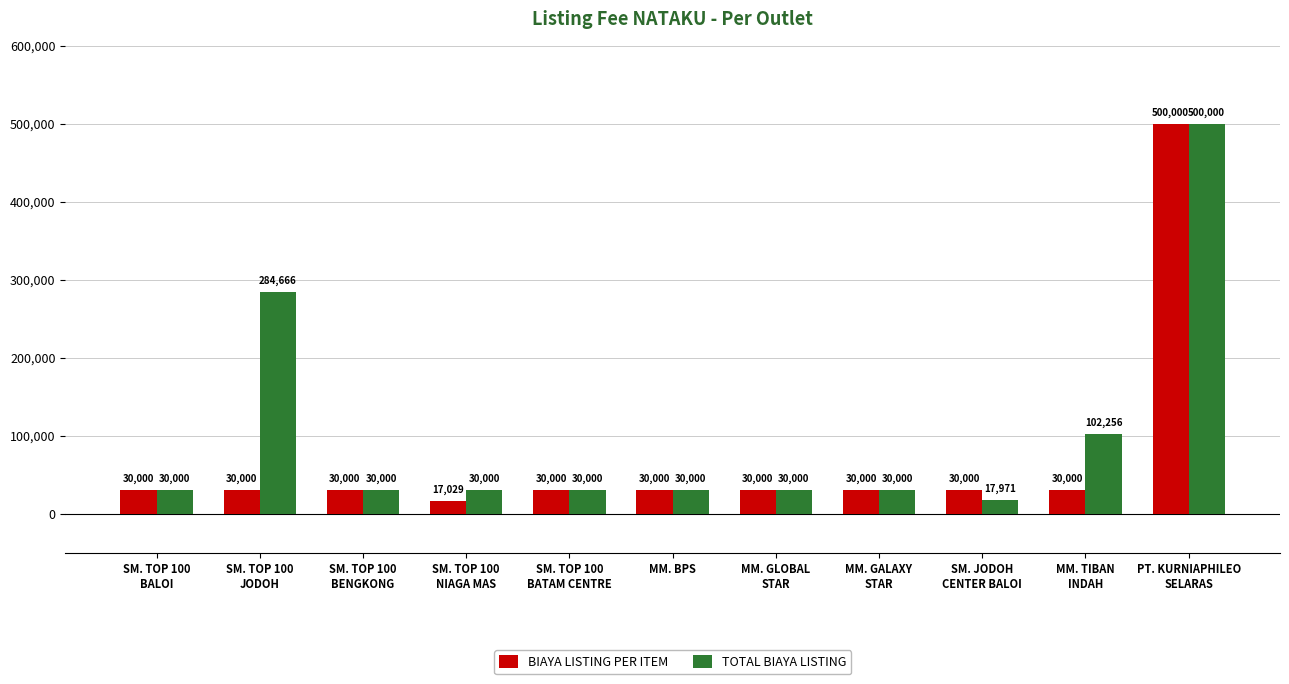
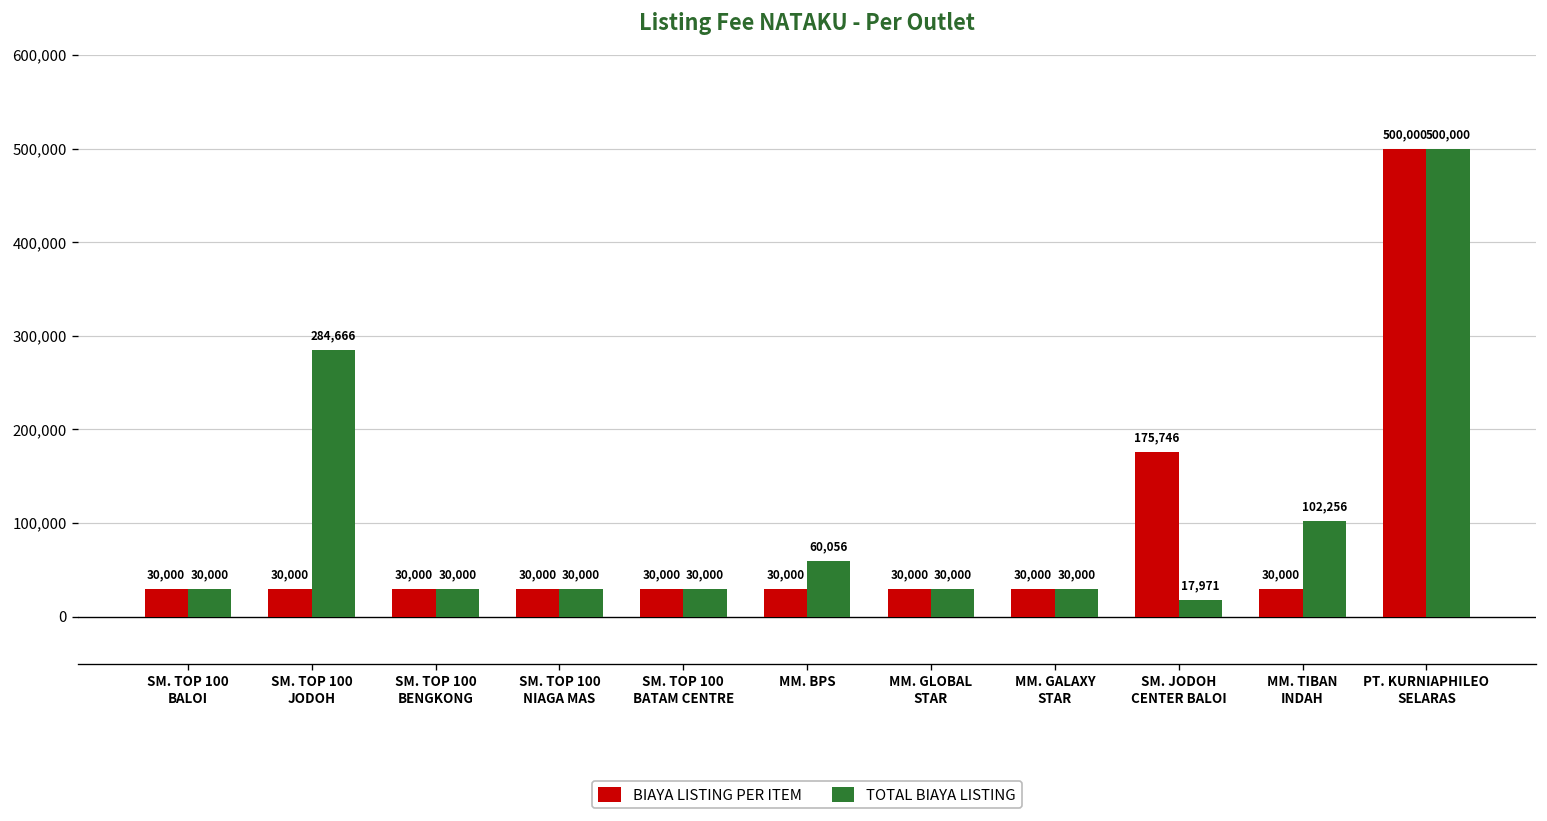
  {
    "BIAYA LISTING PER ITEM": {
      "SM. TOP 100 BALOI": "30,000",
      "SM. TOP 100 JODOH": "30,000",
      "SM. TOP 100 BENGKONG": "30,000",
-     "SM. TOP 100 NIAGA MAS": "17,029",
+     "SM. TOP 100 NIAGA MAS": "30,000",
      "SM. TOP 100 BATAM CENTRE": "30,000",
      "MM. BPS": "30,000",
      "MM. GLOBAL STAR": "30,000",
      "MM. GALAXY STAR": "30,000",
-     "SM. JODOH CENTER BALOI": "30,000",
+     "SM. JODOH CENTER BALOI": "175,746",
      "MM. TIBAN INDAH": "30,000",
      "PT. KURNIAPHILEO SELARAS": "500,000"
    },
    "TOTAL BIAYA LISTING": {
      "SM. TOP 100 BALOI": "30,000",
      "SM. TOP 100 JODOH": "284,666",
      "SM. TOP 100 BENGKONG": "30,000",
      "SM. TOP 100 NIAGA MAS": "30,000",
      "SM. TOP 100 BATAM CENTRE": "30,000",
-     "MM. BPS": "30,000",
+     "MM. BPS": "60,056",
      "MM. GLOBAL STAR": "30,000",
      "MM. GALAXY STAR": "30,000",
      "SM. JODOH CENTER BALOI": "17,971",
      "MM. TIBAN INDAH": "102,256",
      "PT. KURNIAPHILEO SELARAS": "500,000"
    }
  }
